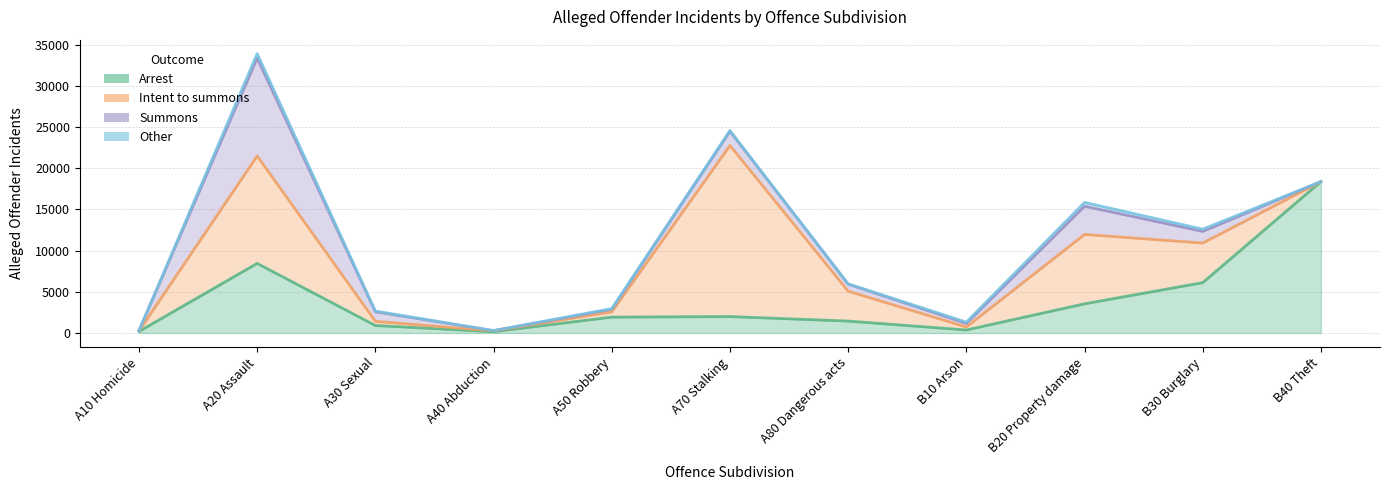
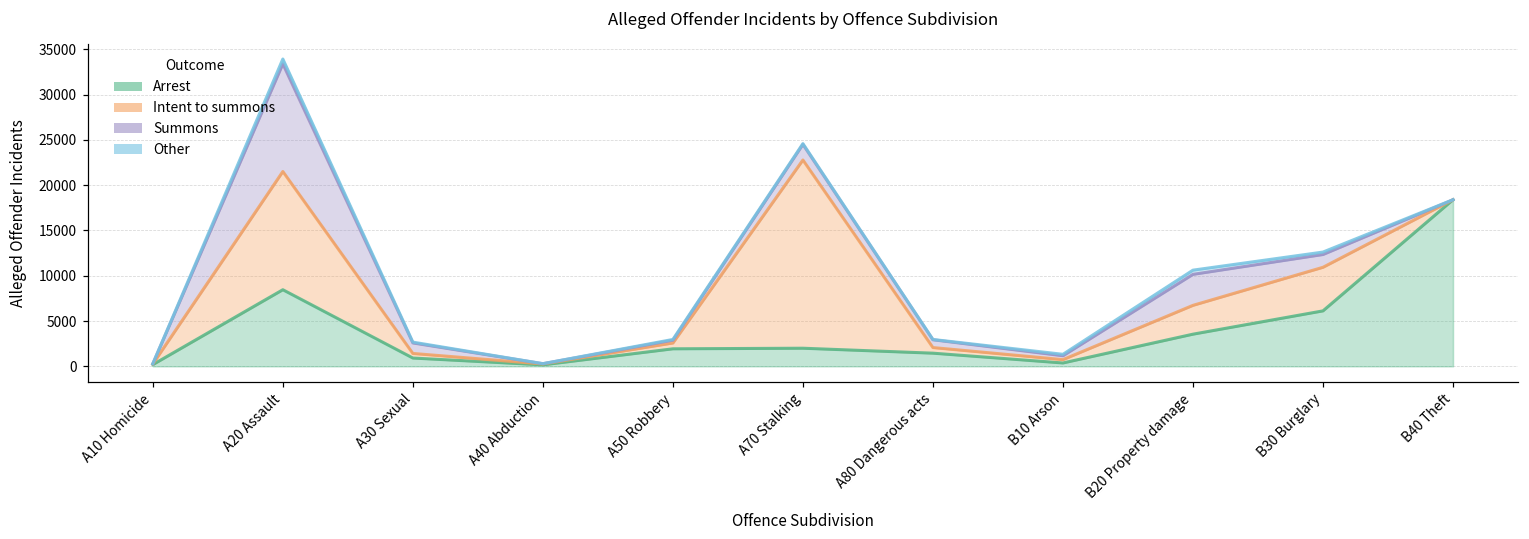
  {
    "Intent to summons": {
      "A20 Assault": 13000,
      "A30 Sexual": 1000,
      "A70 Stalking": 21000,
-     "A80 Dangerous acts": 4000,
+     "A80 Dangerous acts": 1000,
      "B10 Arson": 0,
-     "B20 Property damage": 8000,
+     "B20 Property damage": 3000,
      "B30 Burglary": 5000
    }
  }
